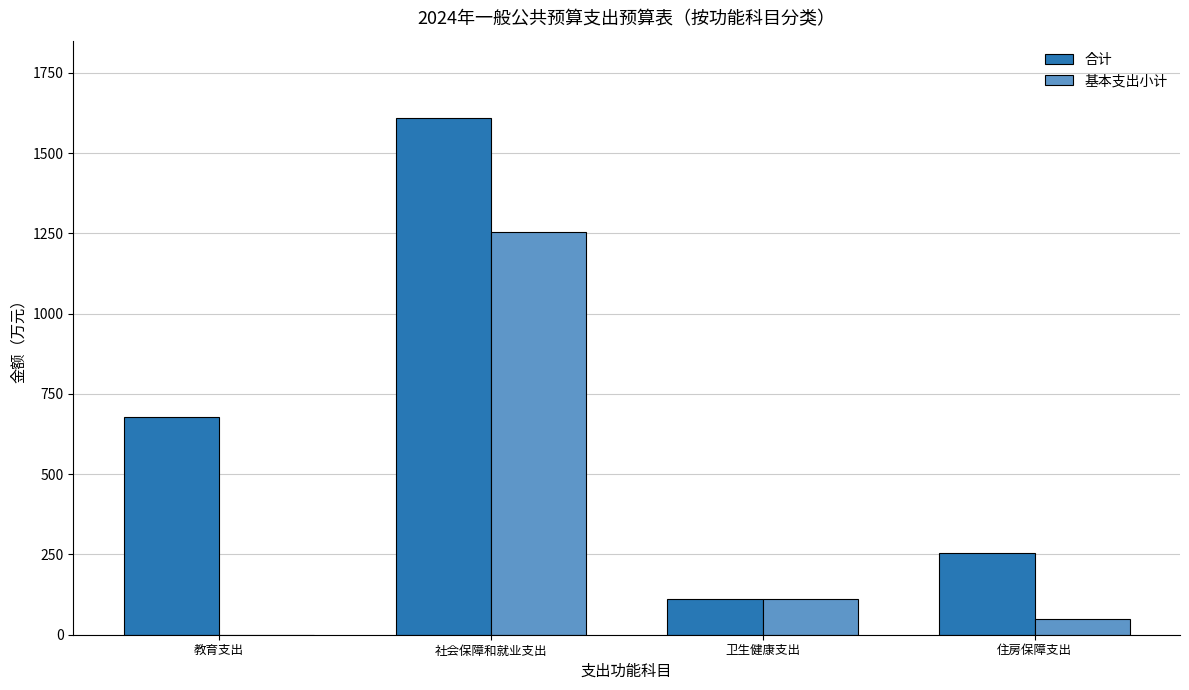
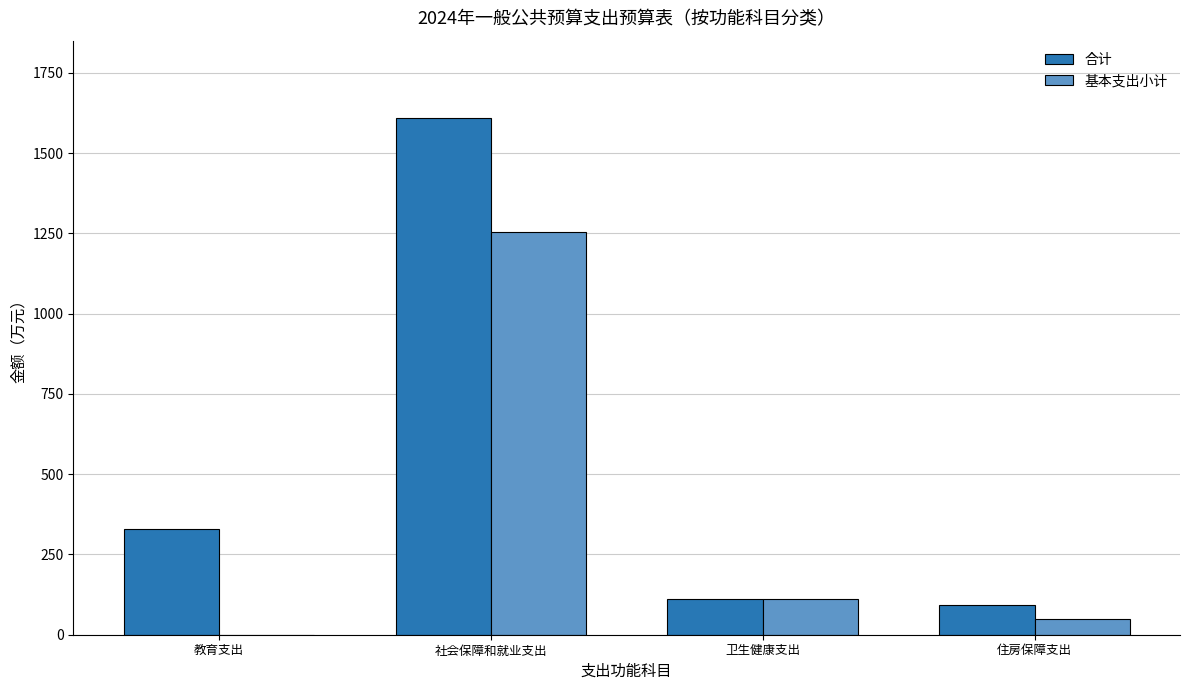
  {
    "合计": {
-     "教育支出": 680,
+     "教育支出": 330,
      "社会保障和就业支出": 1610,
      "卫生健康支出": 110,
-     "住房保障支出": 250
+     "住房保障支出": 90
    },
    "基本支出小计": {
      "教育支出": 0,
      "社会保障和就业支出": 1250,
      "卫生健康支出": 110,
      "住房保障支出": 50
    }
  }
